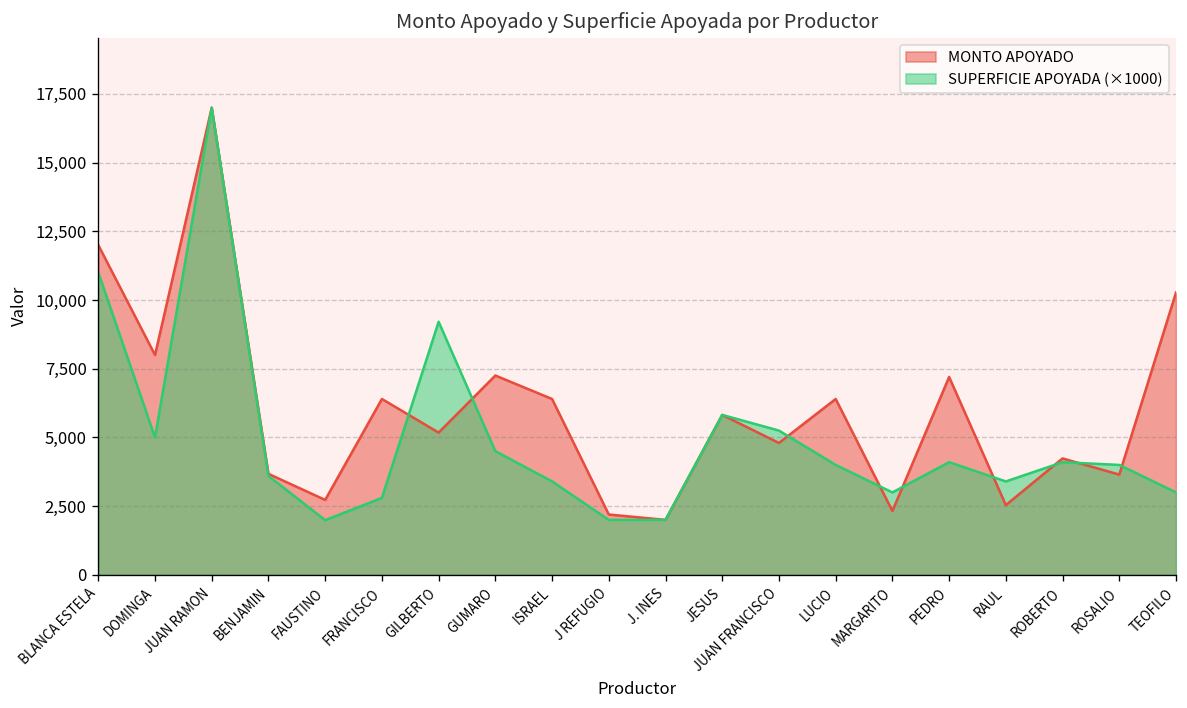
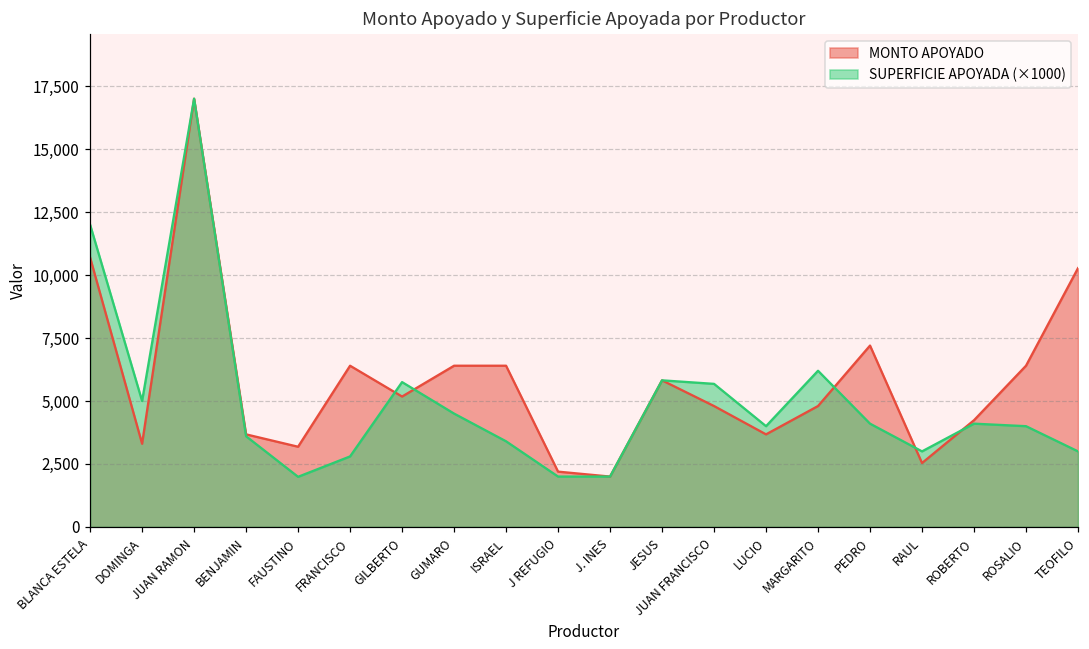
  {
    "MONTO APOYADO": {
-     "BLANCA ESTELA": "12,000",
-     "DOMINGA": "8,000",
-     "FAUSTINO": "2,700",
+     "BLANCA ESTELA": "10,700",
+     "DOMINGA": "3,300",
+     "FAUSTINO": "3,200",
      "FRANCISCO": "6,400",
      "GILBERTO": "5,200",
-     "GUMARO": "7,300",
+     "GUMARO": "6,400",
      "ISRAEL": "6,400",
      "J REFUGIO": "2,200",
      "JUAN FRANCISCO": "4,800",
-     "LUCIO": "6,400",
-     "MARGARITO": "2,300",
+     "LUCIO": "3,700",
+     "MARGARITO": "4,800",
      "PEDRO": "7,200",
      "RAUL": "2,500",
      "ROBERTO": "4,200",
-     "ROSALIO": "3,600",
+     "ROSALIO": "6,400",
      "TEOFILO": "10,300"
    },
    "SUPERFICIE APOYADA (×1000)": {
-     "BLANCA ESTELA": "11,000",
+     "BLANCA ESTELA": "12,000",
      "DOMINGA": "5,000",
      "FAUSTINO": "2,000",
      "FRANCISCO": "2,800",
-     "GILBERTO": "9,200",
+     "GILBERTO": "5,800",
      "GUMARO": "4,500",
      "ISRAEL": "3,400",
      "J REFUGIO": "2,000",
-     "JUAN FRANCISCO": "5,300",
+     "JUAN FRANCISCO": "5,700",
      "LUCIO": "4,000",
-     "MARGARITO": "3,000",
+     "MARGARITO": "6,200",
      "PEDRO": "4,100",
-     "RAUL": "3,400",
+     "RAUL": "3,000",
      "ROBERTO": "4,100",
      "ROSALIO": "4,000",
      "TEOFILO": "3,000"
    }
  }
